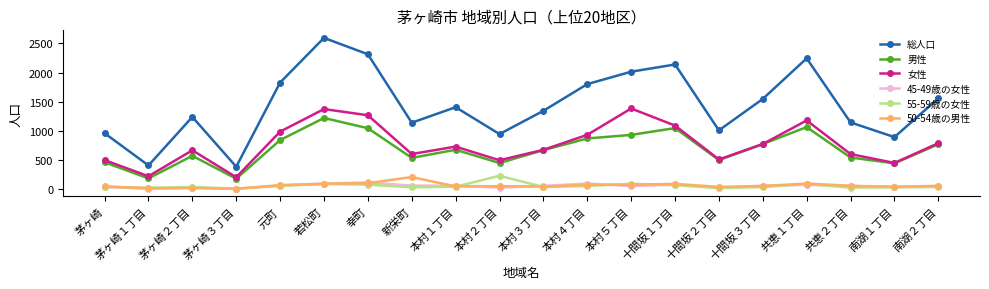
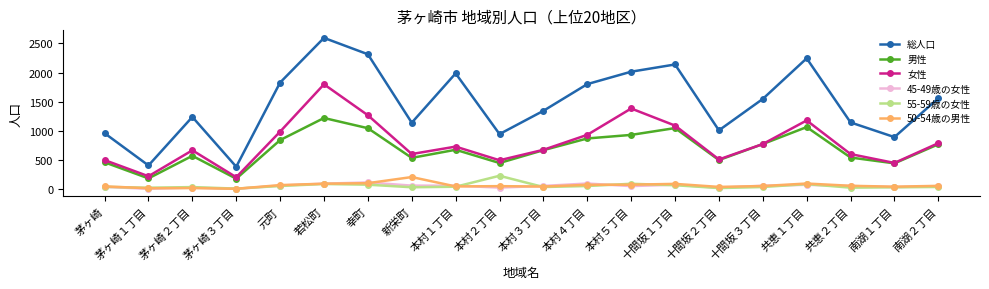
  {
    "総人口": {
      "茅ヶ崎": 1000,
      "茅ヶ崎１丁目": 400,
      "茅ヶ崎２丁目": 1200,
      "茅ヶ崎３丁目": 400,
      "元町": 1800,
      "若松町": 2600,
      "幸町": 2300,
      "新栄町": 1100,
-     "本村１丁目": 1400,
+     "本村１丁目": 2000,
      "本村２丁目": 900,
      "本村３丁目": 1300,
      "本村４丁目": 1800,
      "本村５丁目": 2000,
      "十間坂１丁目": 2100,
      "十間坂２丁目": 1000,
      "十間坂３丁目": 1500,
      "共恵１丁目": 2200,
      "共恵２丁目": 1100,
      "南湖１丁目": 900,
      "南湖２丁目": 1600
    },
    "男性": {
      "茅ヶ崎２丁目": 600,
      "元町": 800,
      "若松町": 1200,
      "幸町": 1000,
      "新栄町": 500,
      "本村１丁目": 700,
      "本村２丁目": 400,
      "本村４丁目": 900,
      "本村５丁目": 900,
      "共恵１丁目": 1100,
      "共恵２丁目": 500
    },
    "女性": {
      "茅ヶ崎２丁目": 700,
      "元町": 1000,
-     "若松町": 1400,
+     "若松町": 1800,
      "幸町": 1300,
      "新栄町": 600,
      "本村１丁目": 700,
      "本村２丁目": 500,
      "本村４丁目": 900,
      "本村５丁目": 1400,
      "共恵１丁目": 1200,
      "共恵２丁目": 600
    },
    "55-59歳の女性": {
      "本村２丁目": 200
    },
    "50-54歳の男性": {
      "新栄町": 200
    }
  }
